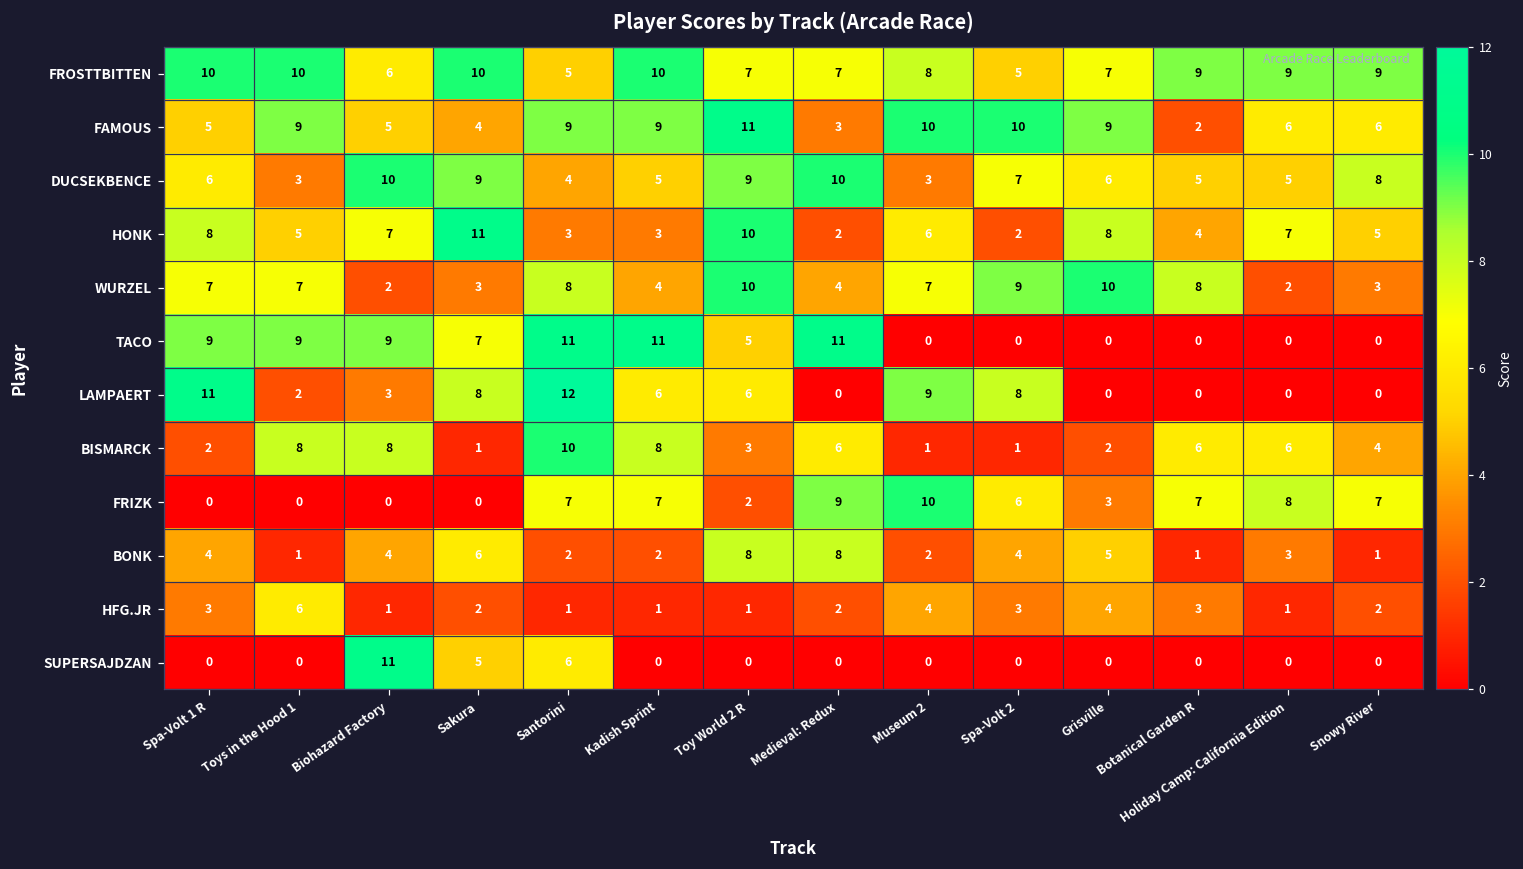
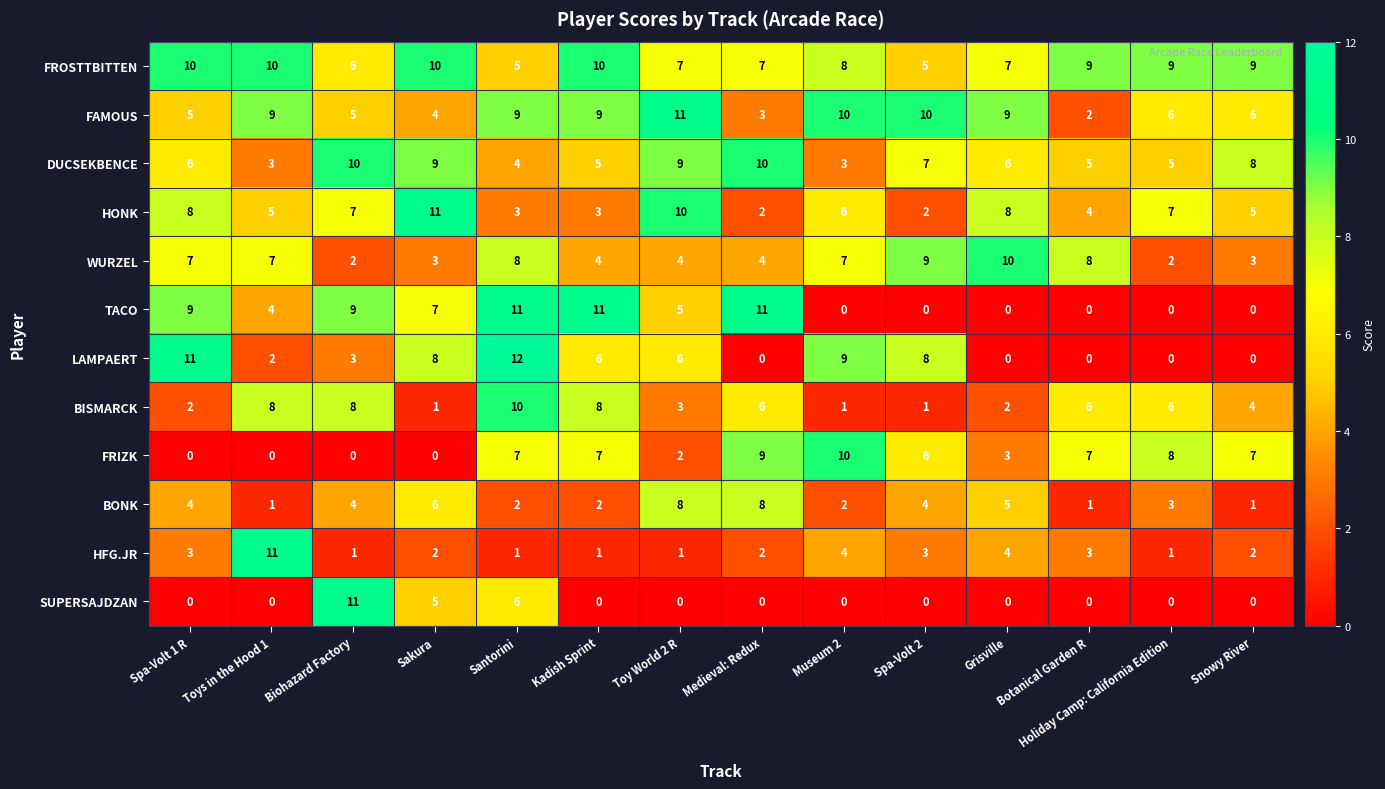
  {
    "FROSTTBITTEN": {
      "Spa-Volt 1 R": 10,
      "Toys in the Hood 1": 10,
      "Biohazard Factory": 6,
      "Sakura": 10,
      "Santorini": 5,
      "Kadish Sprint": 10,
      "Toy World 2 R": 7,
      "Medieval: Redux": 7,
      "Museum 2": 8,
      "Spa-Volt 2": 5,
      "Grisville": 7,
      "Botanical Garden R": 9,
      "Holiday Camp: California Edition": 9
    },
    "FAMOUS": {
      "Spa-Volt 1 R": 5,
      "Toys in the Hood 1": 9,
      "Biohazard Factory": 5,
      "Sakura": 4,
      "Santorini": 9,
      "Kadish Sprint": 9,
      "Toy World 2 R": 11,
      "Medieval: Redux": 3,
      "Museum 2": 10,
      "Spa-Volt 2": 10,
      "Grisville": 9,
      "Botanical Garden R": 2,
      "Holiday Camp: California Edition": 6,
      "Snowy River": 6
    },
    "DUCSEKBENCE": {
      "Spa-Volt 1 R": 6,
      "Toys in the Hood 1": 3,
      "Biohazard Factory": 10,
      "Sakura": 9,
      "Santorini": 4,
      "Kadish Sprint": 5,
      "Toy World 2 R": 9,
      "Medieval: Redux": 10,
      "Museum 2": 3,
      "Spa-Volt 2": 7,
      "Grisville": 6,
      "Botanical Garden R": 5,
      "Holiday Camp: California Edition": 5,
      "Snowy River": 8
    },
    "HONK": {
      "Spa-Volt 1 R": 8,
      "Toys in the Hood 1": 5,
      "Biohazard Factory": 7,
      "Sakura": 11,
      "Santorini": 3,
      "Kadish Sprint": 3,
      "Toy World 2 R": 10,
      "Medieval: Redux": 2,
      "Museum 2": 6,
      "Spa-Volt 2": 2,
      "Grisville": 8,
      "Botanical Garden R": 4,
      "Holiday Camp: California Edition": 7,
      "Snowy River": 5
    },
    "WURZEL": {
      "Spa-Volt 1 R": 7,
      "Toys in the Hood 1": 7,
      "Biohazard Factory": 2,
      "Sakura": 3,
      "Santorini": 8,
      "Kadish Sprint": 4,
-     "Toy World 2 R": 10,
+     "Toy World 2 R": 4,
      "Medieval: Redux": 4,
      "Museum 2": 7,
      "Spa-Volt 2": 9,
      "Grisville": 10,
      "Botanical Garden R": 8,
      "Holiday Camp: California Edition": 2,
      "Snowy River": 3
    },
    "TACO": {
      "Spa-Volt 1 R": 9,
-     "Toys in the Hood 1": 9,
+     "Toys in the Hood 1": 4,
      "Biohazard Factory": 9,
      "Sakura": 7,
      "Santorini": 11,
      "Kadish Sprint": 11,
      "Toy World 2 R": 5,
      "Medieval: Redux": 11,
      "Museum 2": 0,
      "Spa-Volt 2": 0,
      "Grisville": 0,
      "Botanical Garden R": 0,
      "Holiday Camp: California Edition": 0,
      "Snowy River": 0
    },
    "LAMPAERT": {
      "Spa-Volt 1 R": 11,
      "Toys in the Hood 1": 2,
      "Biohazard Factory": 3,
      "Sakura": 8,
      "Santorini": 12,
      "Kadish Sprint": 6,
      "Toy World 2 R": 6,
      "Medieval: Redux": 0,
      "Museum 2": 9,
      "Spa-Volt 2": 8,
      "Grisville": 0,
      "Botanical Garden R": 0,
      "Holiday Camp: California Edition": 0,
      "Snowy River": 0
    },
    "BISMARCK": {
      "Spa-Volt 1 R": 2,
      "Toys in the Hood 1": 8,
      "Biohazard Factory": 8,
      "Sakura": 1,
      "Santorini": 10,
      "Kadish Sprint": 8,
      "Toy World 2 R": 3,
      "Medieval: Redux": 6,
      "Museum 2": 1,
      "Spa-Volt 2": 1,
      "Grisville": 2,
      "Botanical Garden R": 6,
      "Holiday Camp: California Edition": 6,
      "Snowy River": 4
    },
    "FRIZK": {
      "Spa-Volt 1 R": 0,
      "Toys in the Hood 1": 0,
      "Biohazard Factory": 0,
      "Sakura": 0,
      "Santorini": 7,
      "Kadish Sprint": 7,
      "Toy World 2 R": 2,
      "Medieval: Redux": 9,
      "Museum 2": 10,
      "Spa-Volt 2": 6,
      "Grisville": 3,
      "Botanical Garden R": 7,
      "Holiday Camp: California Edition": 8,
      "Snowy River": 7
    },
    "BONK": {
      "Spa-Volt 1 R": 4,
      "Toys in the Hood 1": 1,
      "Biohazard Factory": 4,
      "Sakura": 6,
      "Santorini": 2,
      "Kadish Sprint": 2,
      "Toy World 2 R": 8,
      "Medieval: Redux": 8,
      "Museum 2": 2,
      "Spa-Volt 2": 4,
      "Grisville": 5,
      "Botanical Garden R": 1,
      "Holiday Camp: California Edition": 3,
      "Snowy River": 1
    },
    "HFG.JR": {
      "Spa-Volt 1 R": 3,
-     "Toys in the Hood 1": 6,
+     "Toys in the Hood 1": 11,
      "Biohazard Factory": 1,
      "Sakura": 2,
      "Santorini": 1,
      "Kadish Sprint": 1,
      "Toy World 2 R": 1,
      "Medieval: Redux": 2,
      "Museum 2": 4,
      "Spa-Volt 2": 3,
      "Grisville": 4,
      "Botanical Garden R": 3,
      "Holiday Camp: California Edition": 1,
      "Snowy River": 2
    },
    "SUPERSAJDZAN": {
      "Spa-Volt 1 R": 0,
      "Toys in the Hood 1": 0,
      "Biohazard Factory": 11,
      "Sakura": 5,
      "Santorini": 6,
      "Kadish Sprint": 0,
      "Toy World 2 R": 0,
      "Medieval: Redux": 0,
      "Museum 2": 0,
      "Spa-Volt 2": 0,
      "Grisville": 0,
      "Botanical Garden R": 0,
      "Holiday Camp: California Edition": 0,
      "Snowy River": 0
    }
  }
